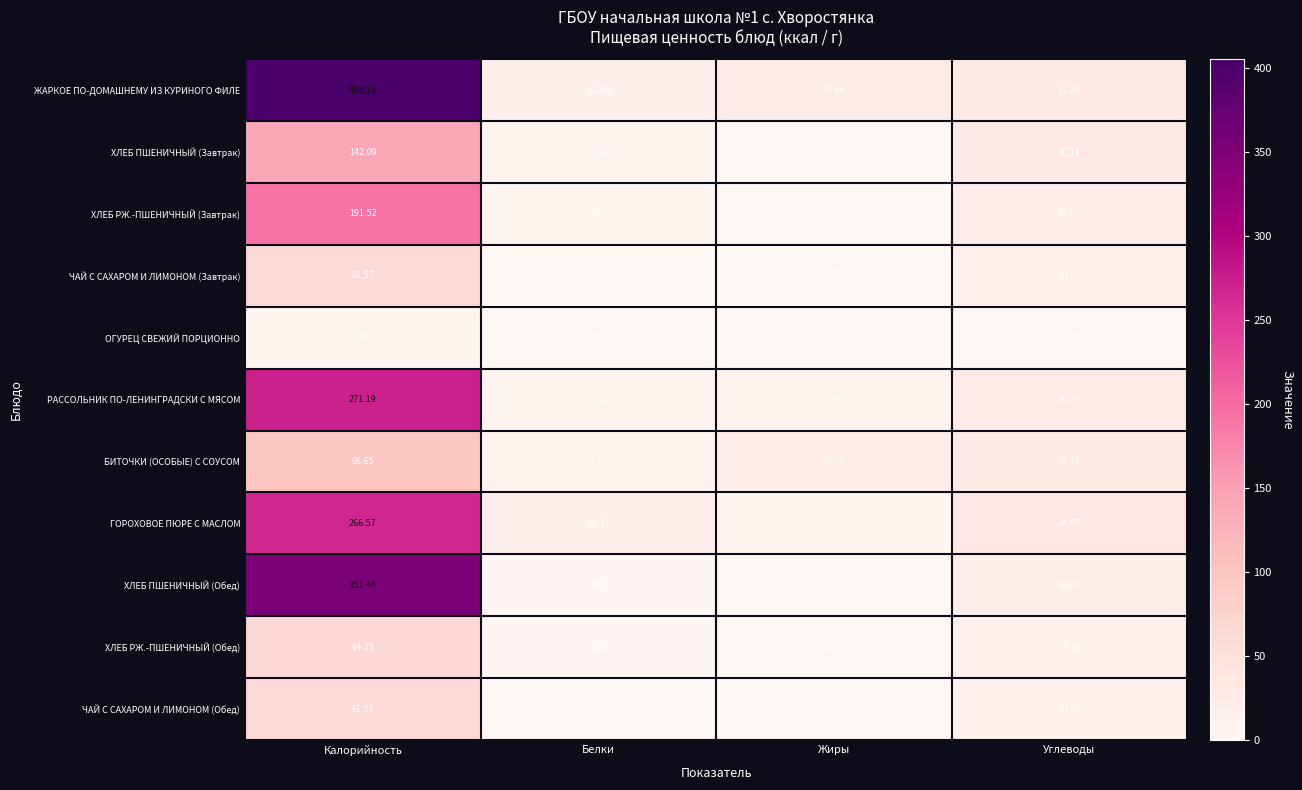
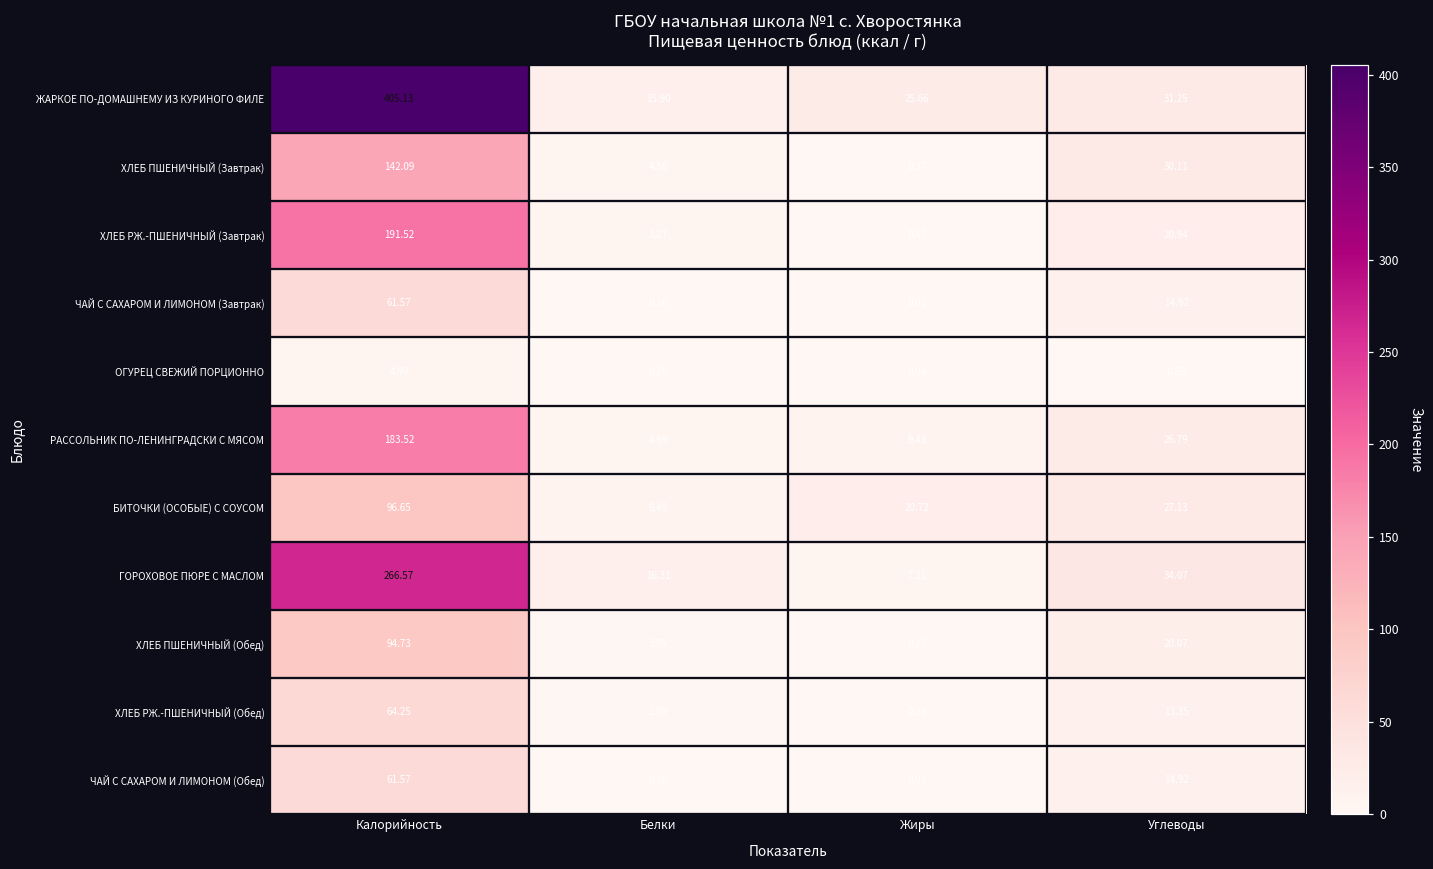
  {
    "ЖАРКОЕ ПО-ДОМАШНЕМУ ИЗ КУРИНОГО ФИЛЕ": {
      "Калорийность": 405.13
    },
    "ХЛЕБ ПШЕНИЧНЫЙ (Завтрак)": {
      "Калорийность": 142.09
    },
    "ХЛЕБ РЖ.-ПШЕНИЧНЫЙ (Завтрак)": {
      "Калорийность": 191.52
    },
    "РАССОЛЬНИК ПО-ЛЕНИНГРАДСКИ С МЯСОМ": {
-     "Калорийность": 271.19
+     "Калорийность": 183.52
    },
    "БИТОЧКИ (ОСОБЫЕ) С СОУСОМ": {
      "Калорийность": 96.65
    },
    "ГОРОХОВОЕ ПЮРЕ С МАСЛОМ": {
      "Калорийность": 266.57
    },
    "ХЛЕБ ПШЕНИЧНЫЙ (Обед)": {
-     "Калорийность": 351.44
+     "Калорийность": 94.73
    }
  }
